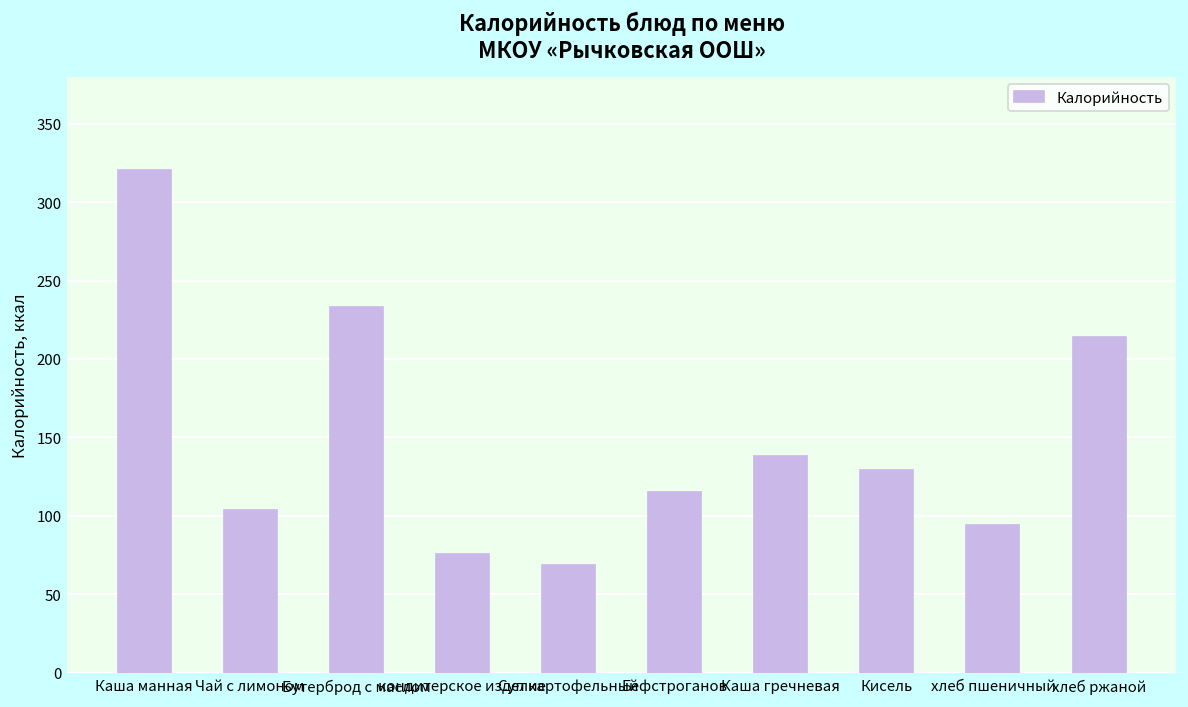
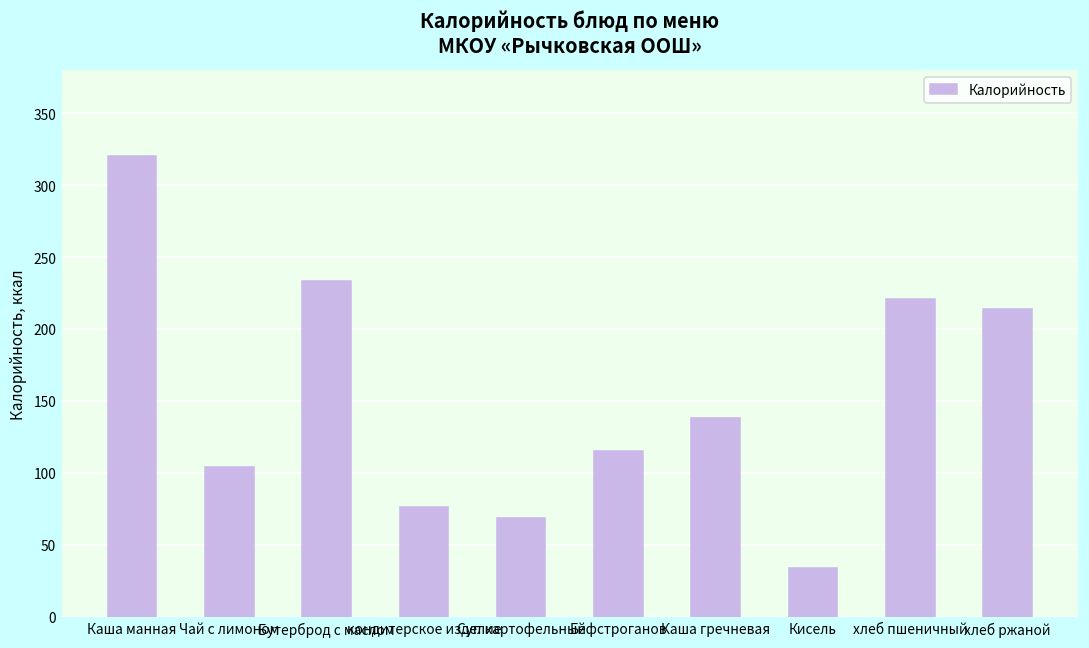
  {
    "Каша манная": 320,
    "Каша гречневая": 138,
-   "Кисель": 129,
-   "хлеб пшеничный": 94,
+   "Кисель": 34,
+   "хлеб пшеничный": 221,
    "хлеб ржаной": 214
  }
